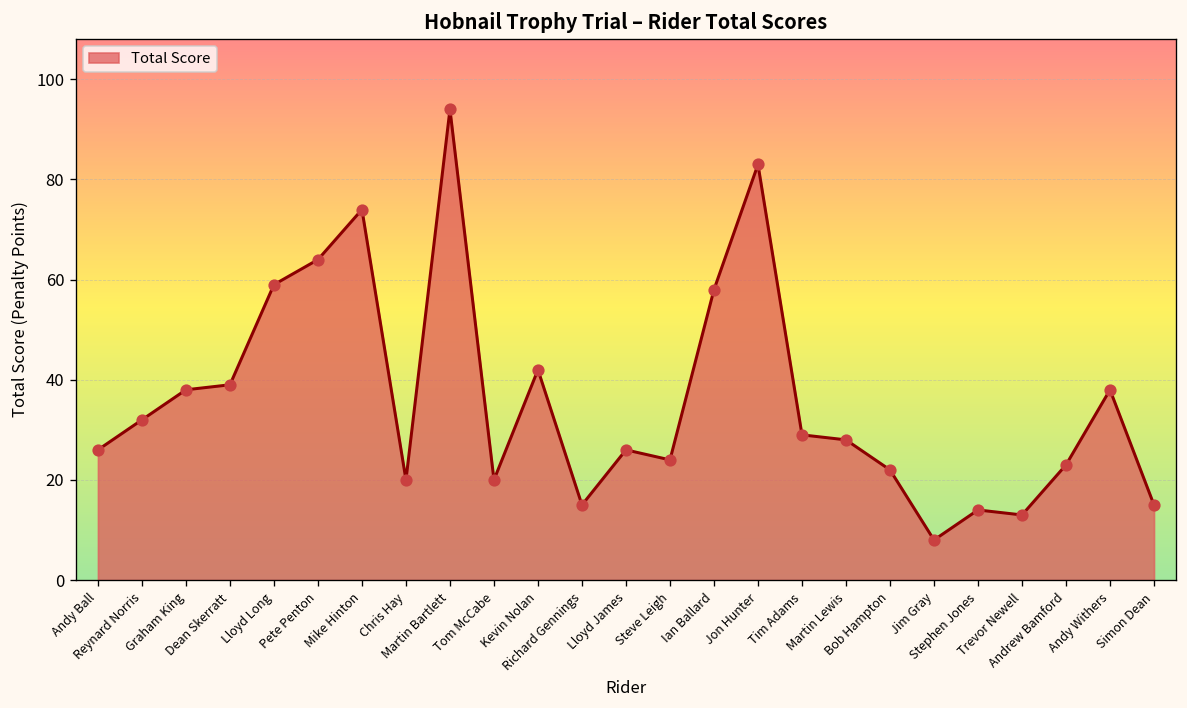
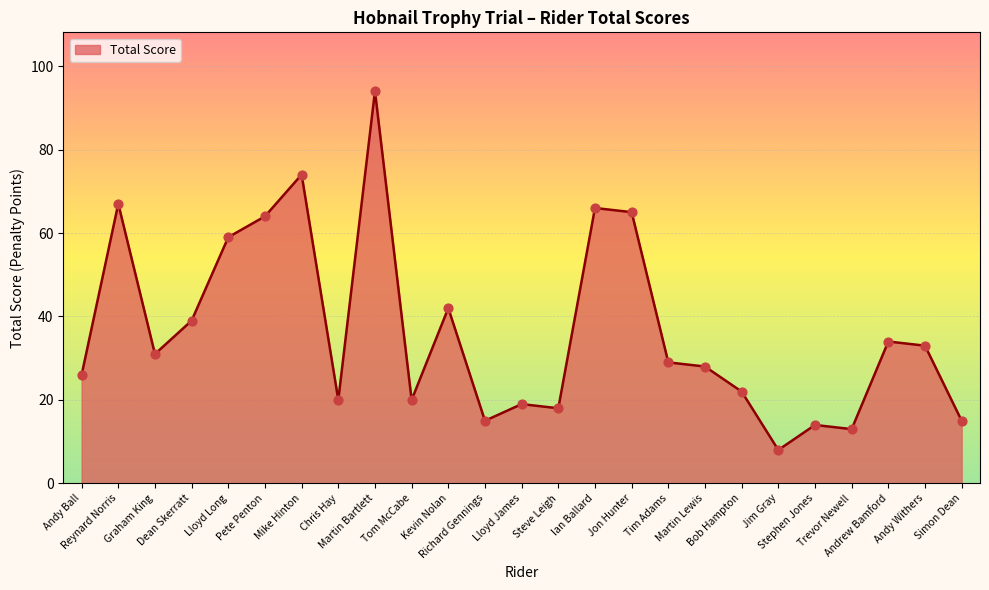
  {
    "Andy Ball": 26,
-   "Reynard Norris": 32,
-   "Graham King": 38,
+   "Reynard Norris": 67,
+   "Graham King": 31,
    "Dean Skerratt": 39,
    "Lloyd Long": 59,
    "Pete Penton": 64,
    "Mike Hinton": 74,
    "Chris Hay": 20,
    "Martin Bartlett": 94,
    "Tom McCabe": 20,
    "Kevin Nolan": 42,
    "Richard Gennings": 15,
-   "Lloyd James": 26,
-   "Steve Leigh": 24,
-   "Ian Ballard": 58,
-   "Jon Hunter": 83,
+   "Lloyd James": 19,
+   "Steve Leigh": 18,
+   "Ian Ballard": 66,
+   "Jon Hunter": 65,
    "Tim Adams": 29,
    "Martin Lewis": 28,
    "Bob Hampton": 22,
    "Jim Gray": 8,
    "Stephen Jones": 14,
    "Trevor Newell": 13,
-   "Andrew Bamford": 23,
-   "Andy Withers": 38,
+   "Andrew Bamford": 34,
+   "Andy Withers": 33,
    "Simon Dean": 15
  }
